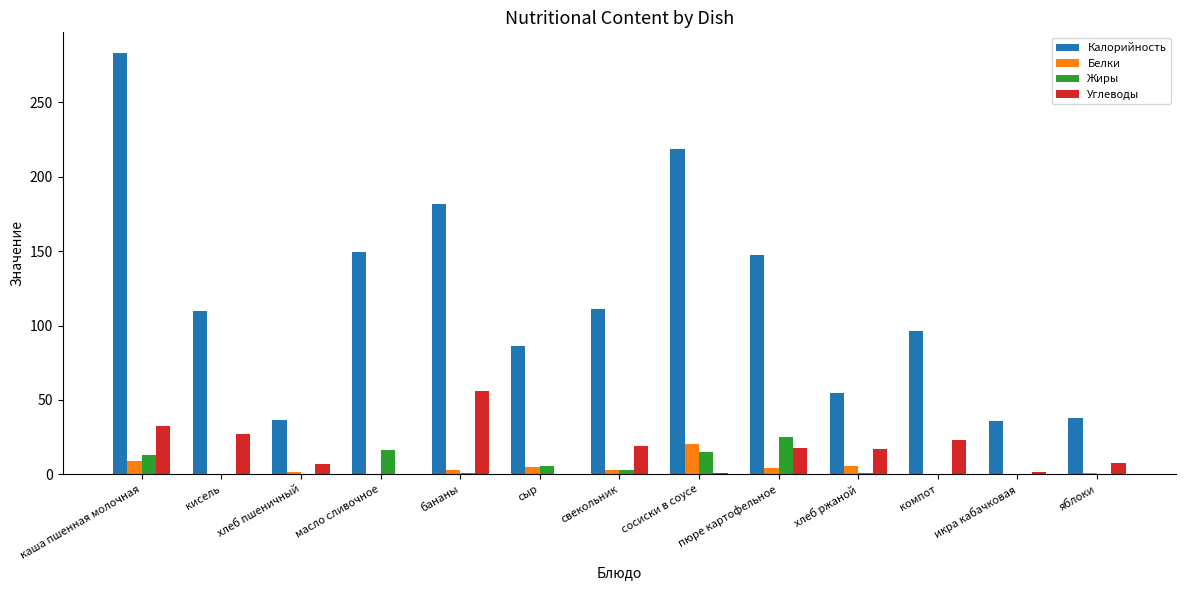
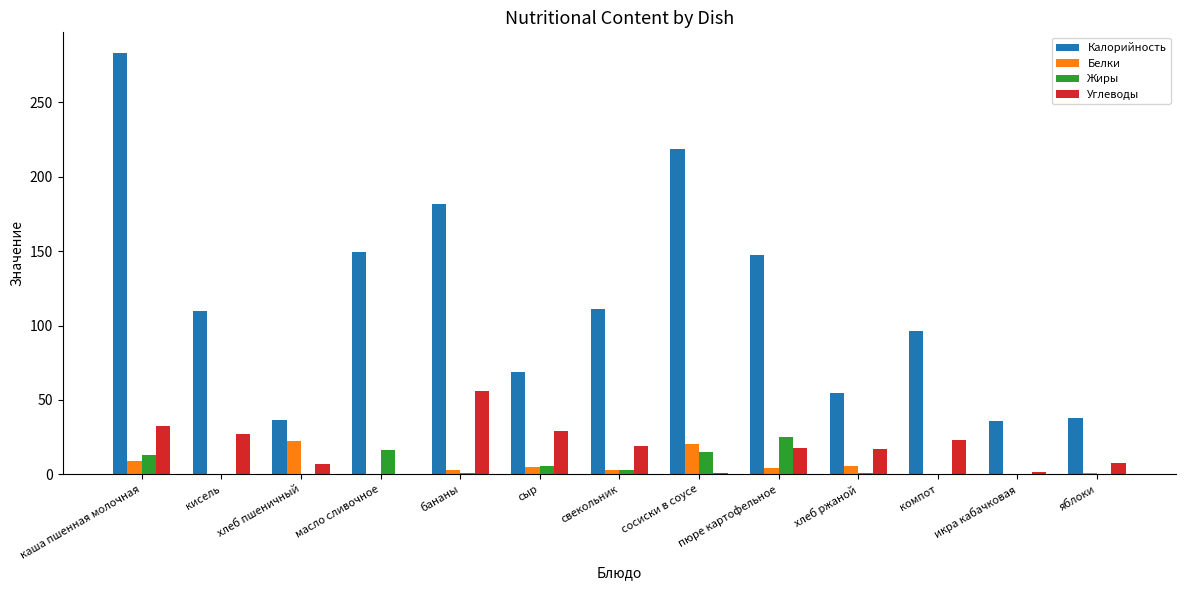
  {
    "Калорийность": {
      "каша пшенная молочная": 283,
      "кисель": 110,
      "хлеб пшеничный": 36,
      "масло сливочное": 150,
      "бананы": 182,
-     "сыр": 86,
+     "сыр": 69,
      "свекольник": 111,
      "сосиски в соусе": 219,
      "пюре картофельное": 147,
      "хлеб ржаной": 54,
      "компот": 96,
      "икра кабачковая": 36,
      "яблоки": 38
    },
    "Белки": {
      "каша пшенная молочная": 9,
-     "хлеб пшеничный": 1,
+     "хлеб пшеничный": 23,
      "бананы": 3,
      "сыр": 5,
      "свекольник": 3,
      "сосиски в соусе": 21,
      "пюре картофельное": 4,
      "хлеб ржаной": 5
    },
    "Жиры": {
      "каша пшенная молочная": 13,
      "кисель": 0,
      "масло сливочное": 17,
      "сыр": 5,
      "свекольник": 3,
      "сосиски в соусе": 15,
      "пюре картофельное": 25
    },
    "Углеводы": {
      "каша пшенная молочная": 33,
      "кисель": 27,
      "хлеб пшеничный": 7,
      "бананы": 56,
-     "сыр": 0,
+     "сыр": 29,
      "свекольник": 19,
      "пюре картофельное": 17,
      "хлеб ржаной": 17,
      "компот": 23,
      "яблоки": 8
    }
  }
